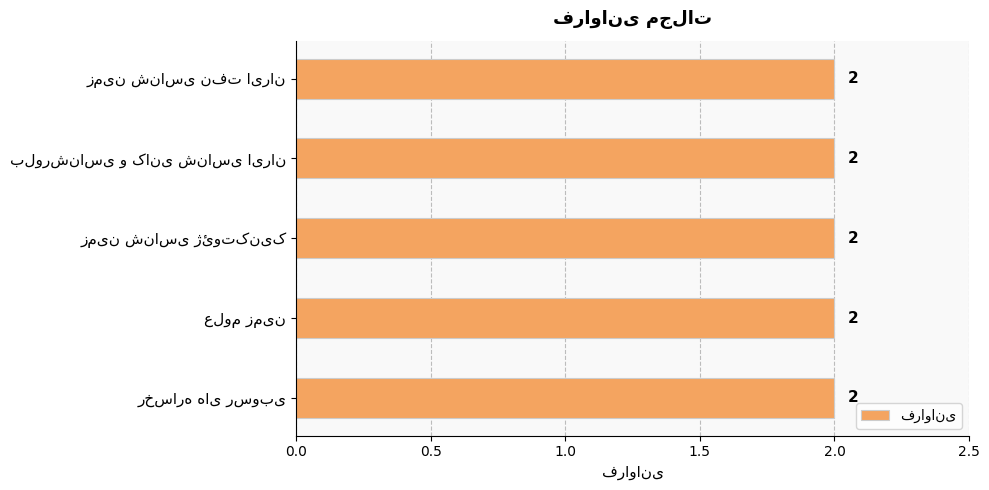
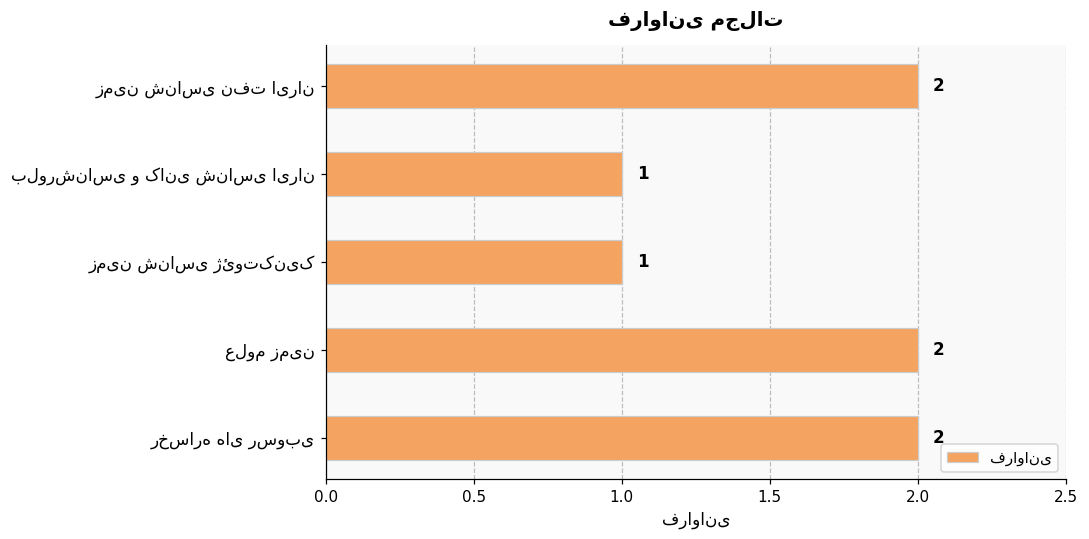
  {
    "زمین شناسی نفت ایران": 2,
-   "بلورشناسی و کانی شناسی ایران": 2,
-   "زمین شناسی ژئوتکنیک": 2,
+   "بلورشناسی و کانی شناسی ایران": 1,
+   "زمین شناسی ژئوتکنیک": 1,
    "علوم زمین": 2
  }
